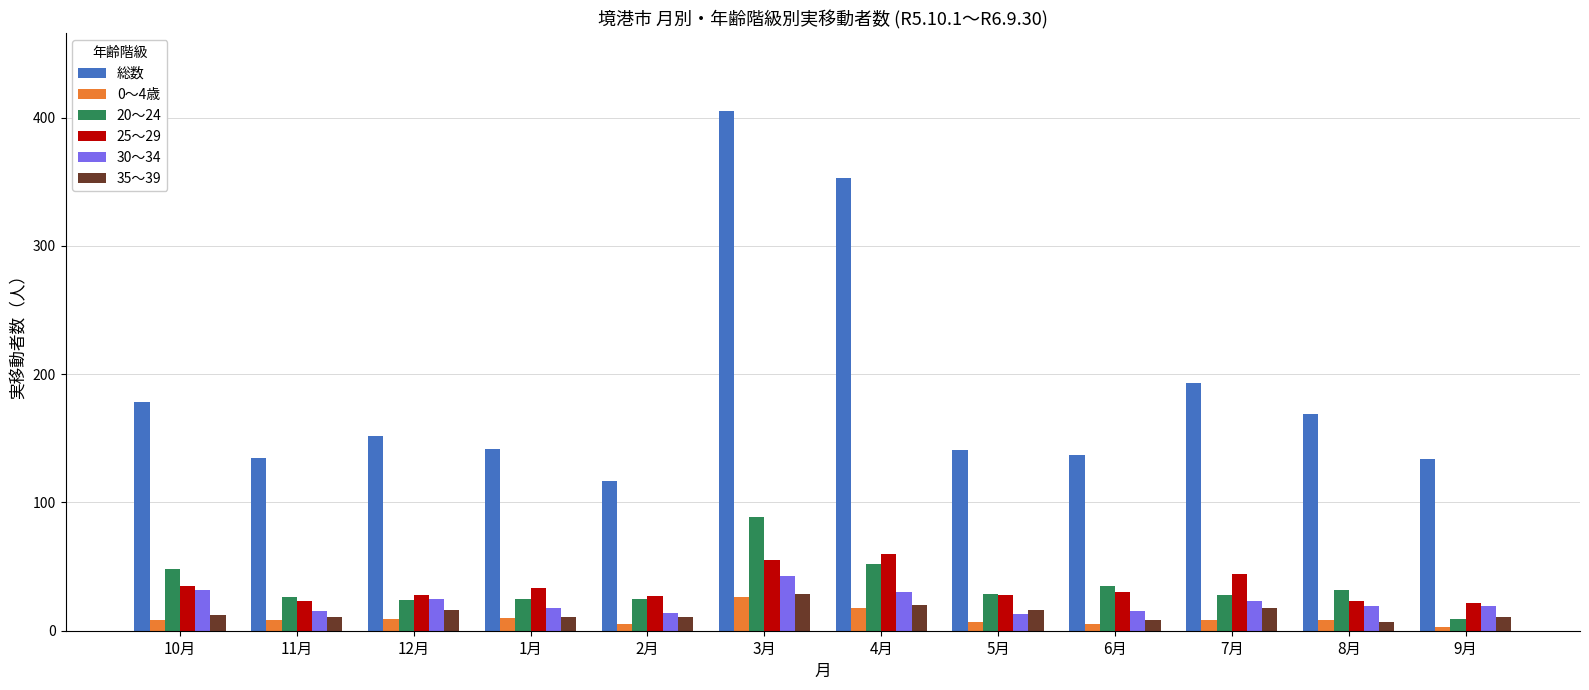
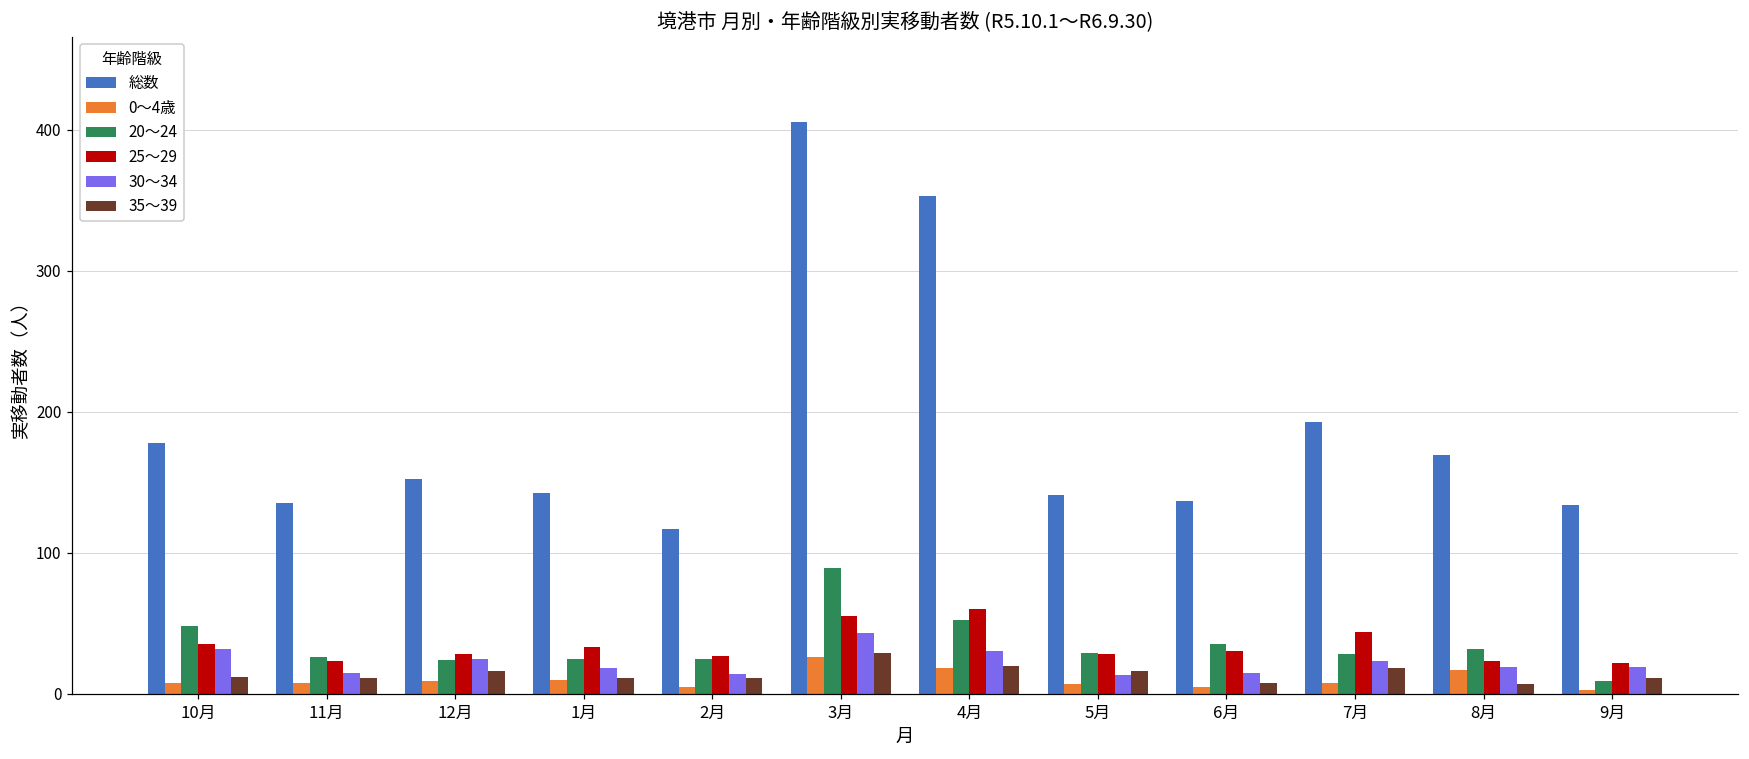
  {
    "総数": {
      "10月": 178,
      "11月": 135,
      "12月": 152,
      "1月": 142,
      "2月": 117,
      "3月": 405,
      "4月": 353,
      "5月": 141,
      "6月": 137,
      "7月": 193,
      "8月": 169,
      "9月": 134
    },
    "0～4歳": {
      "10月": 8,
      "11月": 8,
      "12月": 9,
      "1月": 10,
      "2月": 5,
      "3月": 26,
      "4月": 18,
      "5月": 7,
      "6月": 5,
      "7月": 8,
-     "8月": 8,
+     "8月": 17,
      "9月": 3
    },
    "20～24": {
      "10月": 48,
      "11月": 26,
      "12月": 24,
      "1月": 25,
      "2月": 25,
      "3月": 89,
      "4月": 52,
      "5月": 29,
      "6月": 35,
      "7月": 28,
      "8月": 32,
      "9月": 9
    },
    "25～29": {
      "10月": 35,
      "11月": 23,
      "12月": 28,
      "1月": 33,
      "2月": 27,
      "3月": 55,
      "4月": 60,
      "5月": 28,
      "6月": 30,
      "7月": 44,
      "8月": 23,
      "9月": 22
    },
    "30～34": {
      "10月": 32,
      "11月": 15,
      "12月": 25,
      "1月": 18,
      "2月": 14,
      "3月": 43,
      "4月": 30,
      "5月": 13,
      "6月": 15,
      "7月": 23,
      "8月": 19,
      "9月": 19
    },
    "35～39": {
      "10月": 12,
      "11月": 11,
      "12月": 16,
      "1月": 11,
      "2月": 11,
      "3月": 29,
      "4月": 20,
      "5月": 16,
      "6月": 8,
      "7月": 18,
      "8月": 7,
      "9月": 11
    }
  }
